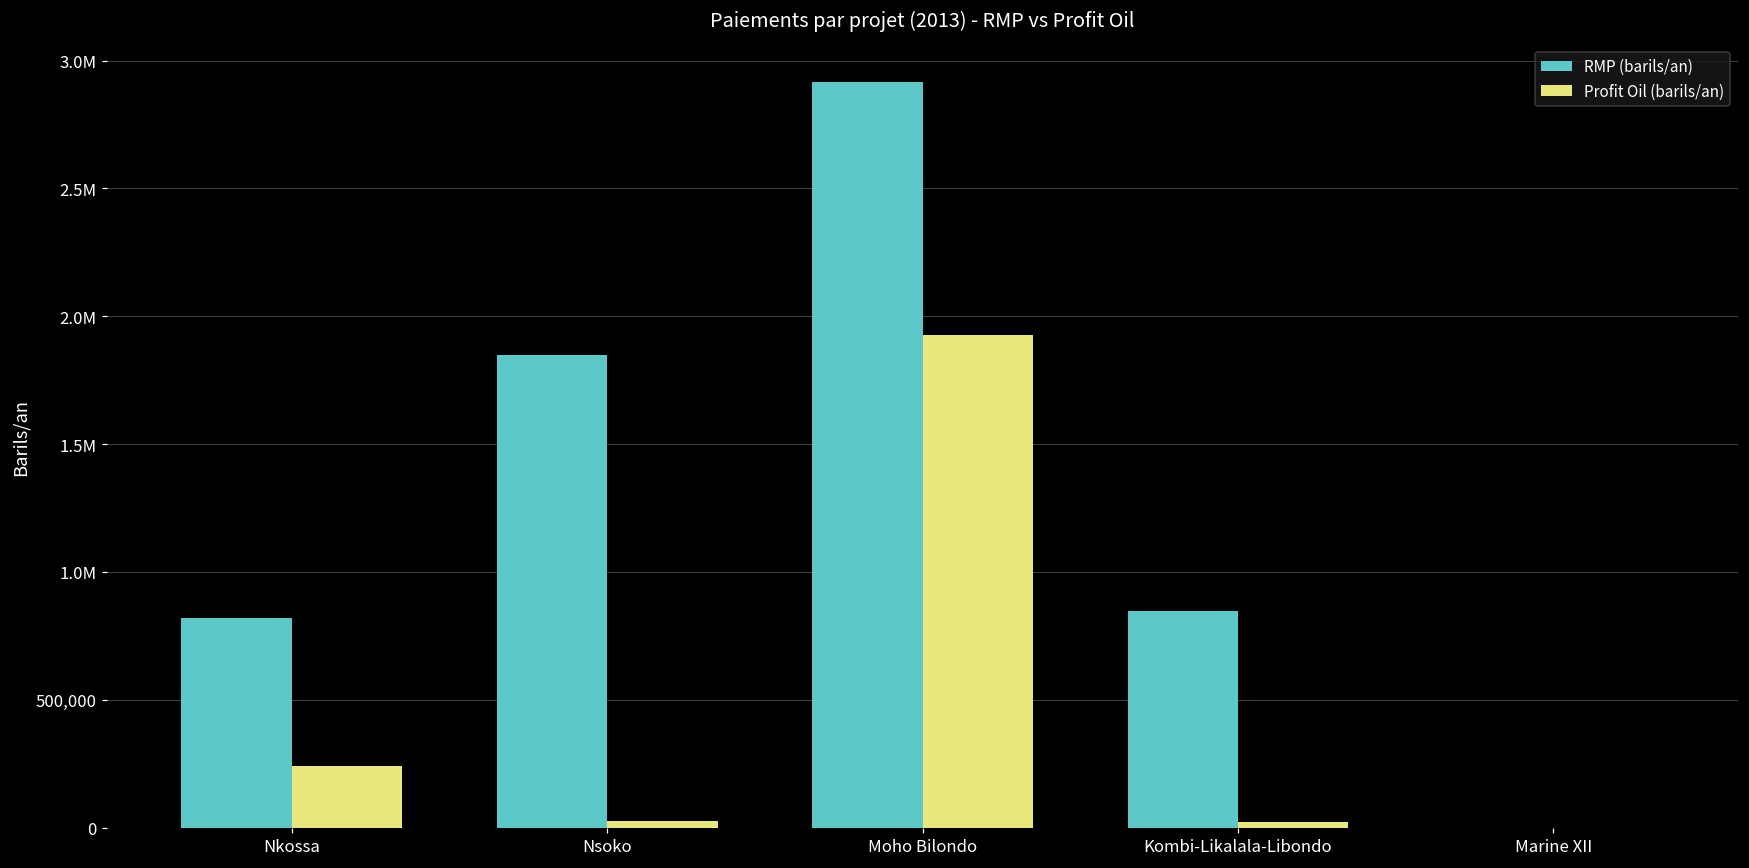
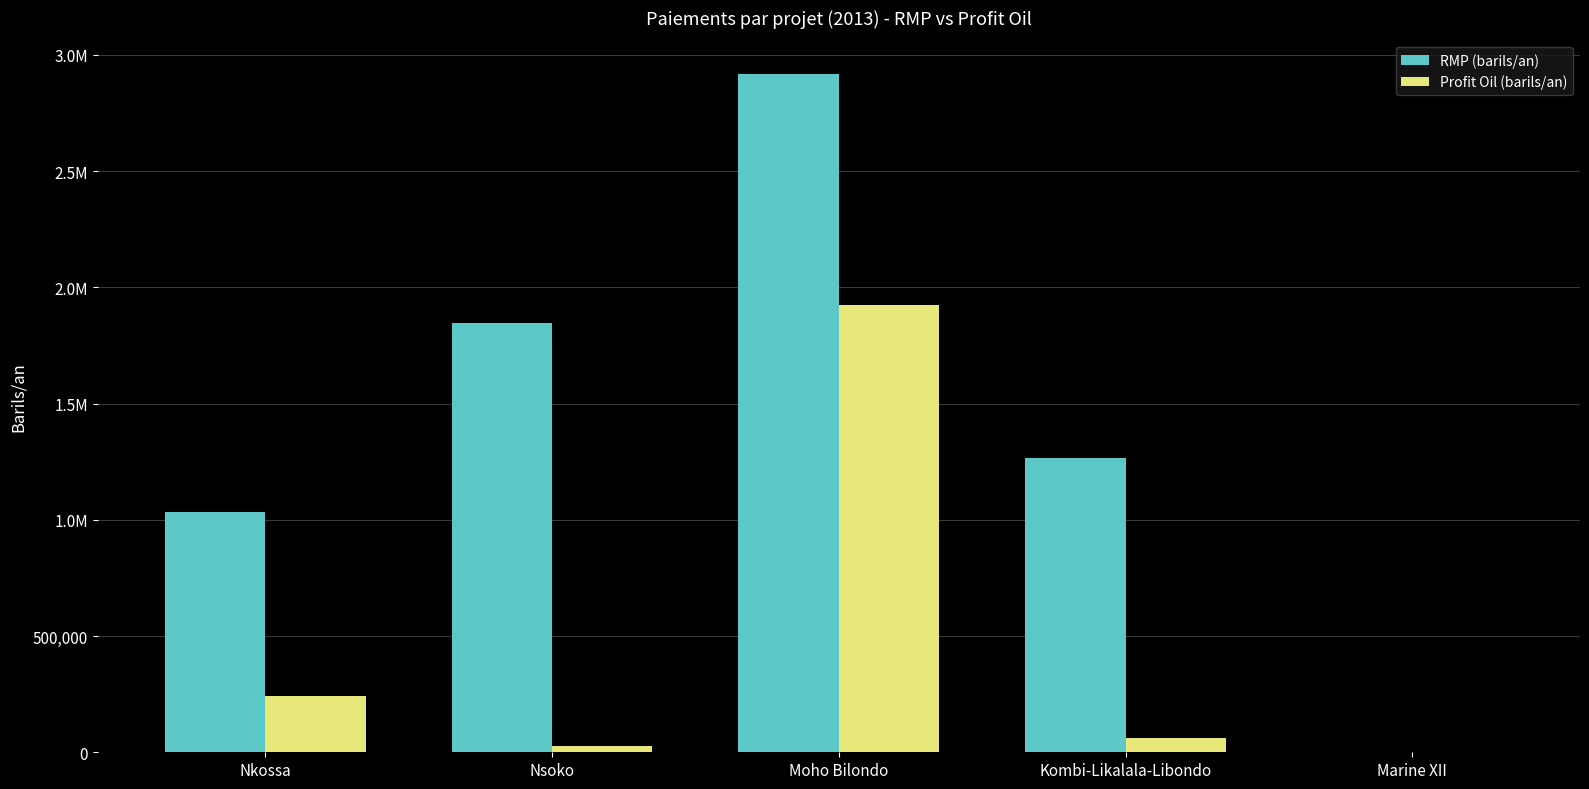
  {
    "RMP (barils/an)": {
-     "Nkossa": "820,000",
+     "Nkossa": "1,040,000",
      "Nsoko": "1,850,000",
      "Moho Bilondo": "2,920,000",
-     "Kombi-Likalala-Libondo": "850,000",
+     "Kombi-Likalala-Libondo": "1,270,000",
      "Marine XII": "0"
    },
    "Profit Oil (barils/an)": {
      "Nkossa": "240,000",
      "Nsoko": "30,000",
      "Moho Bilondo": "1,930,000",
-     "Kombi-Likalala-Libondo": "20,000",
+     "Kombi-Likalala-Libondo": "60,000",
      "Marine XII": "0"
    }
  }
